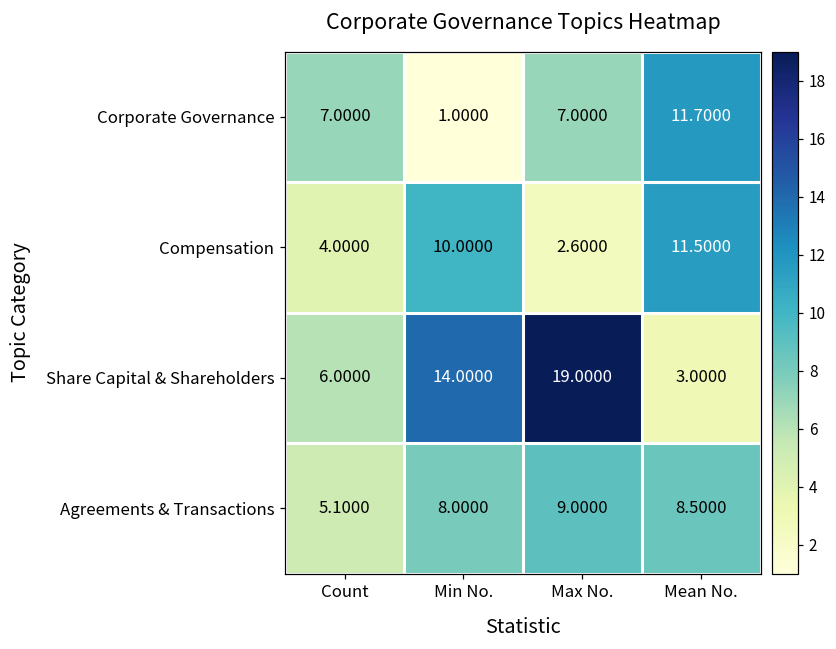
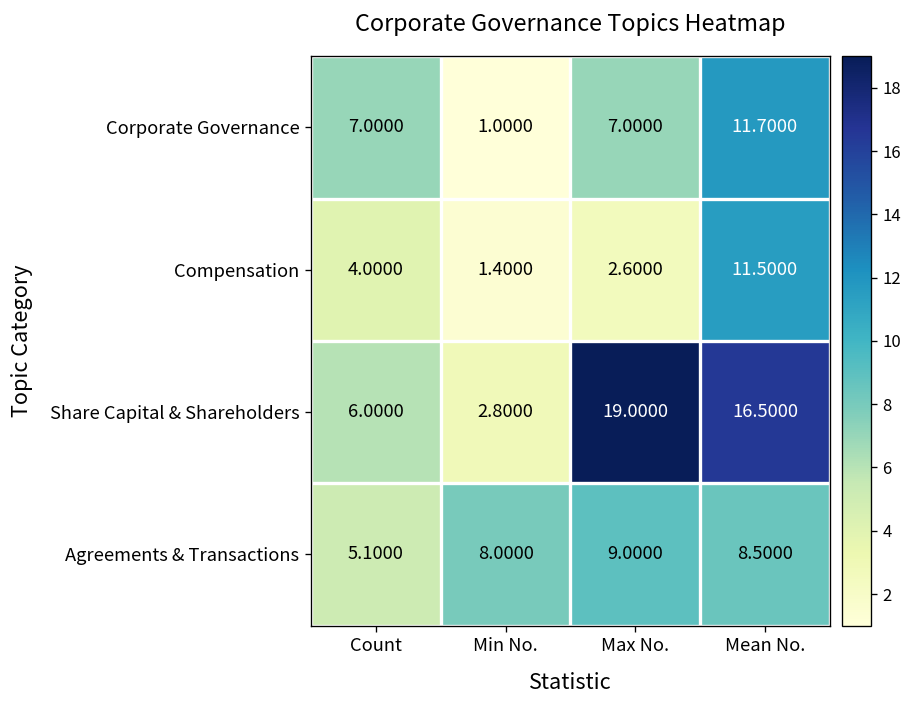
  {
    "Corporate Governance": {
      "Count": 7.0000,
      "Min No.": 1.0000,
      "Max No.": 7.0000,
      "Mean No.": 11.7000
    },
    "Compensation": {
      "Count": 4.0000,
-     "Min No.": 10.0000,
+     "Min No.": 1.4000,
      "Max No.": 2.6000,
      "Mean No.": 11.5000
    },
    "Share Capital & Shareholders": {
      "Count": 6.0000,
-     "Min No.": 14.0000,
+     "Min No.": 2.8000,
      "Max No.": 19.0000,
-     "Mean No.": 3.0000
+     "Mean No.": 16.5000
    },
    "Agreements & Transactions": {
      "Count": 5.1000,
      "Min No.": 8.0000,
      "Max No.": 9.0000,
      "Mean No.": 8.5000
    }
  }
